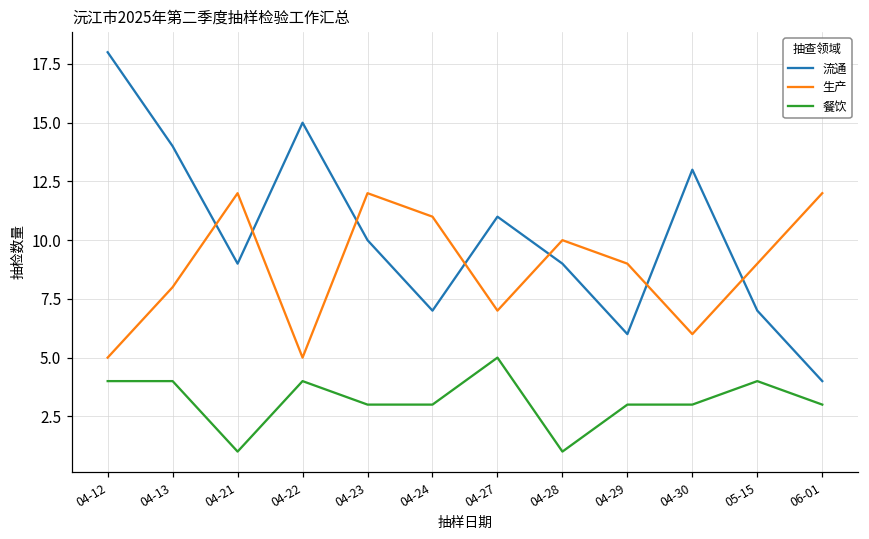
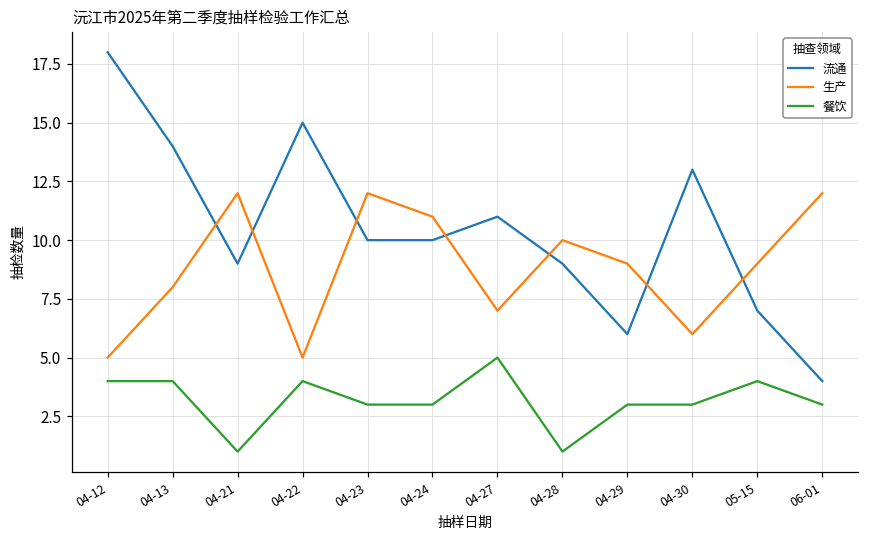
  {
    "流通": {
      "04-12": 18,
      "04-13": 14,
      "04-21": 9,
      "04-22": 15,
      "04-23": 10,
-     "04-24": 7,
+     "04-24": 10,
      "04-27": 11,
      "04-28": 9,
      "04-29": 6,
      "04-30": 13,
      "05-15": 7,
      "06-01": 4
    },
    "生产": {
      "04-12": 5,
      "04-13": 8,
      "04-21": 12,
      "04-22": 5,
      "04-23": 12,
      "04-24": 11,
      "04-27": 7,
      "04-28": 10,
      "04-29": 9,
      "04-30": 6,
      "05-15": 9,
      "06-01": 12
    },
    "餐饮": {
      "04-12": 4,
      "04-13": 4,
      "04-21": 1,
      "04-22": 4,
      "04-23": 3,
      "04-24": 3,
      "04-27": 5,
      "04-28": 1,
      "04-29": 3,
      "04-30": 3,
      "05-15": 4,
      "06-01": 3
    }
  }
